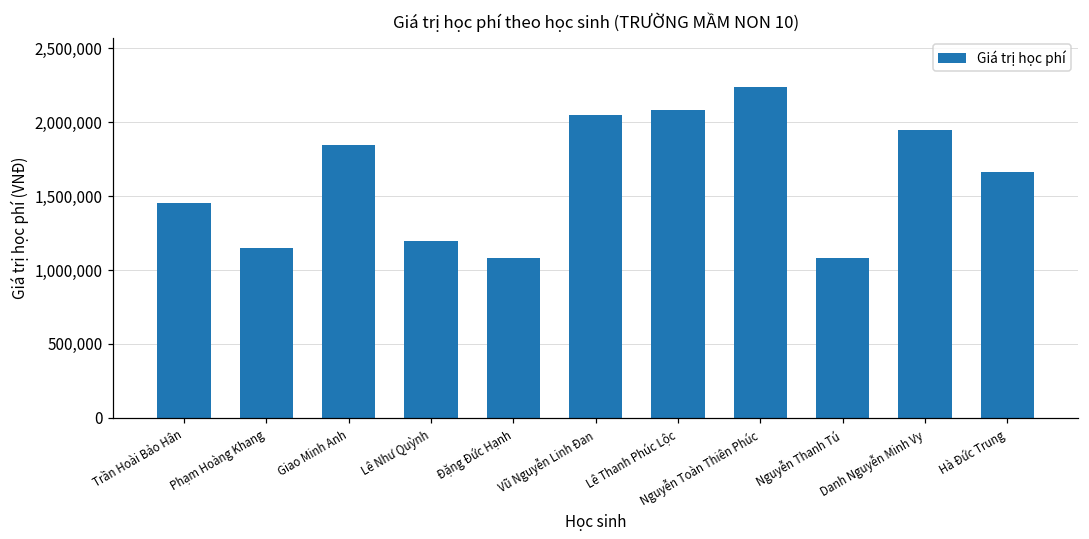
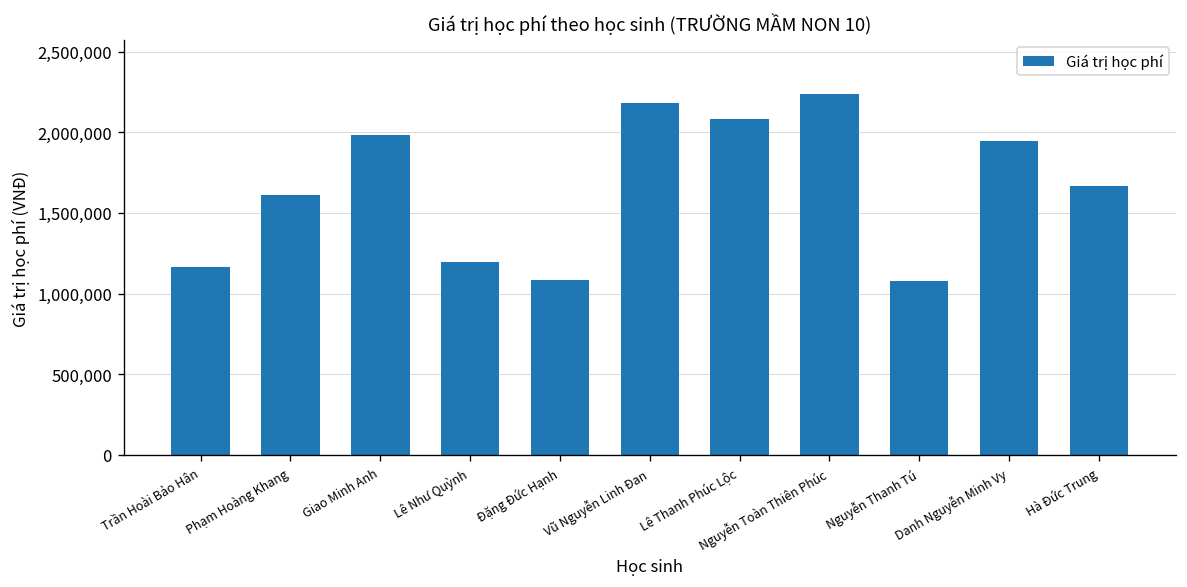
  {
-   "Trần Hoài Bảo Hân": "1,450,000",
-   "Phạm Hoàng Khang": "1,150,000",
-   "Giao Minh Anh": "1,850,000",
+   "Trần Hoài Bảo Hân": "1,170,000",
+   "Phạm Hoàng Khang": "1,610,000",
+   "Giao Minh Anh": "1,980,000",
    "Lê Như Quỳnh": "1,200,000",
    "Đặng Đức Hạnh": "1,080,000",
-   "Vũ Nguyễn Linh Đan": "2,050,000",
+   "Vũ Nguyễn Linh Đan": "2,180,000",
    "Lê Thanh Phúc Lộc": "2,080,000",
    "Nguyễn Toàn Thiên Phúc": "2,240,000",
    "Nguyễn Thanh Tú": "1,080,000",
    "Danh Nguyễn Minh Vy": "1,950,000",
    "Hà Đức Trung": "1,670,000"
  }
